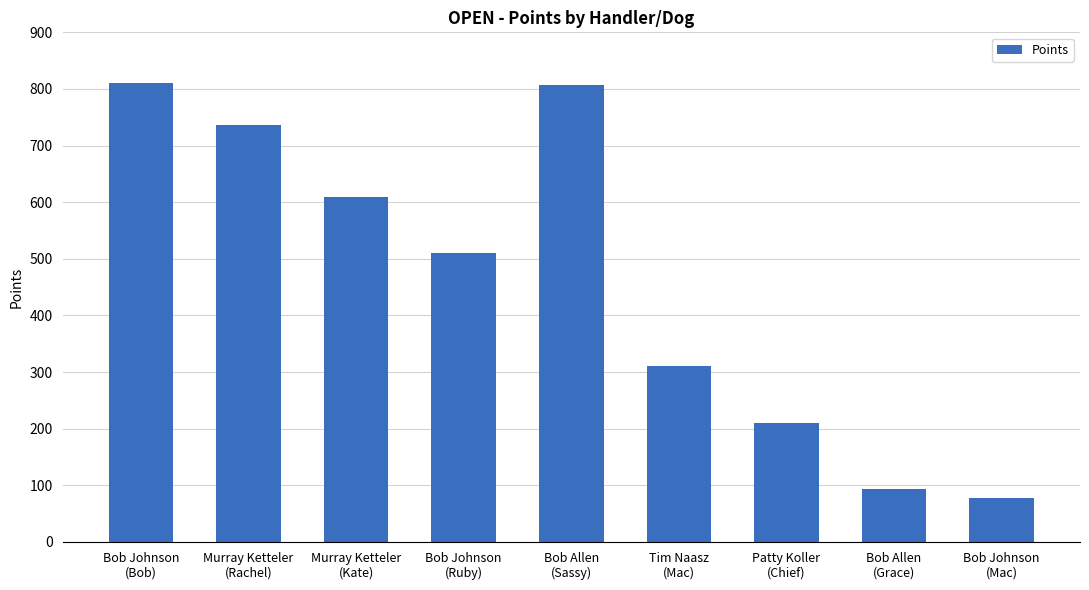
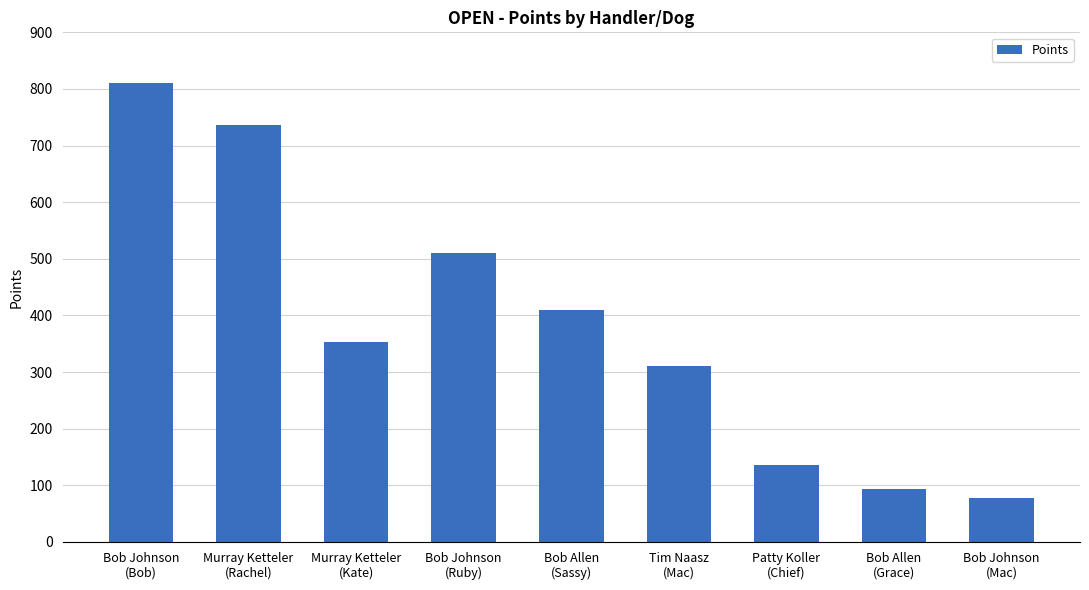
  {
    "Bob Johnson (Bob)": 810,
    "Murray Ketteler (Rachel)": 740,
-   "Murray Ketteler (Kate)": 610,
+   "Murray Ketteler (Kate)": 350,
    "Bob Johnson (Ruby)": 510,
-   "Bob Allen (Sassy)": 810,
+   "Bob Allen (Sassy)": 410,
    "Tim Naasz (Mac)": 310,
-   "Patty Koller (Chief)": 210,
+   "Patty Koller (Chief)": 140,
    "Bob Allen (Grace)": 90,
    "Bob Johnson (Mac)": 80
  }
